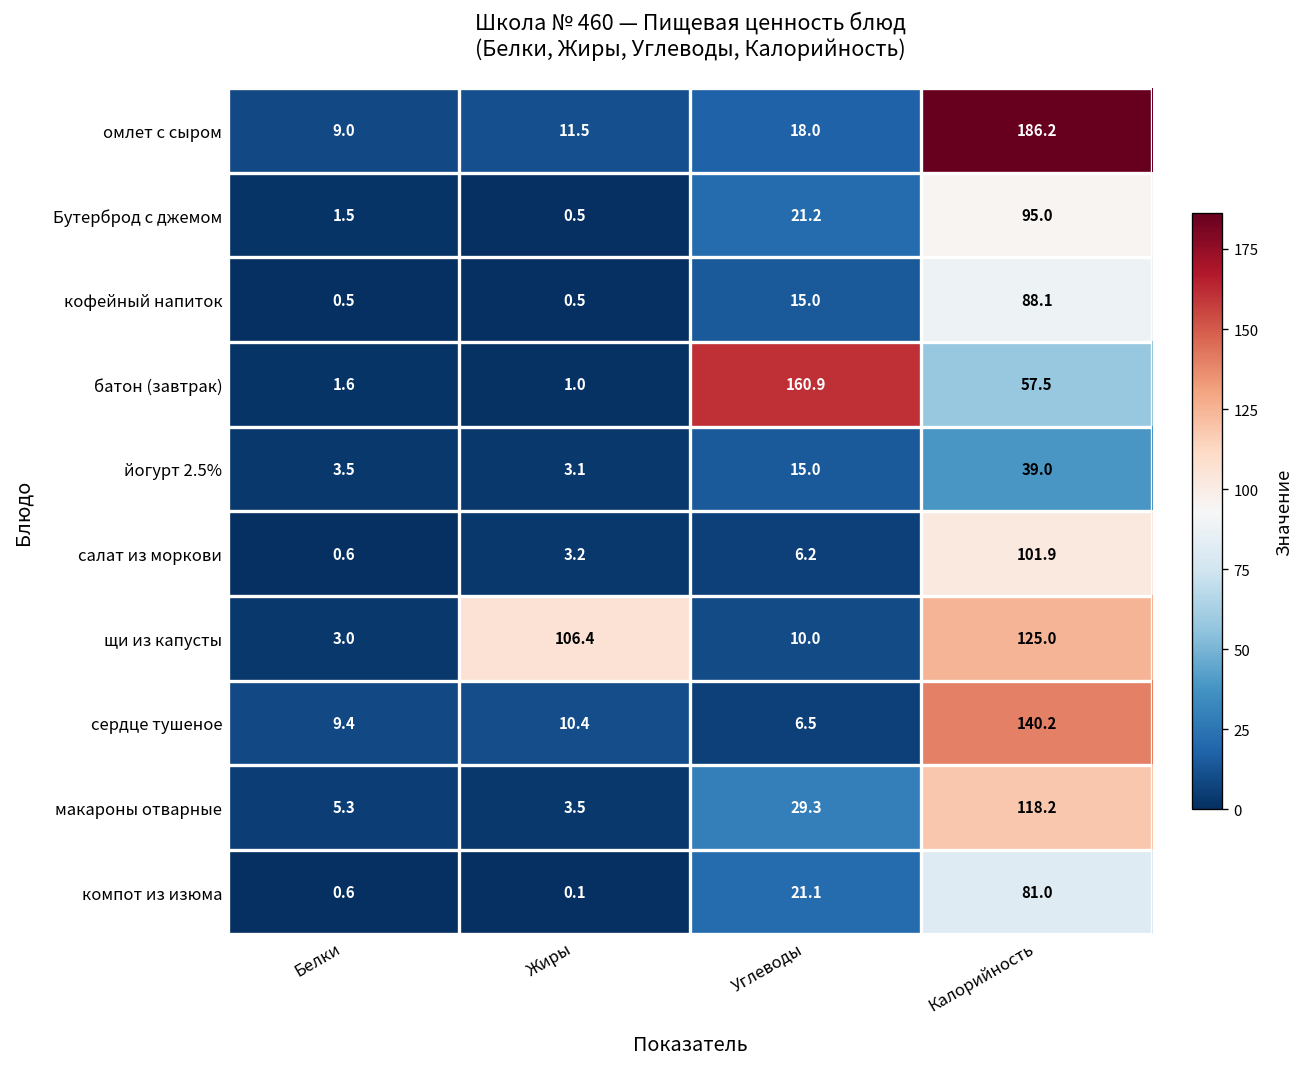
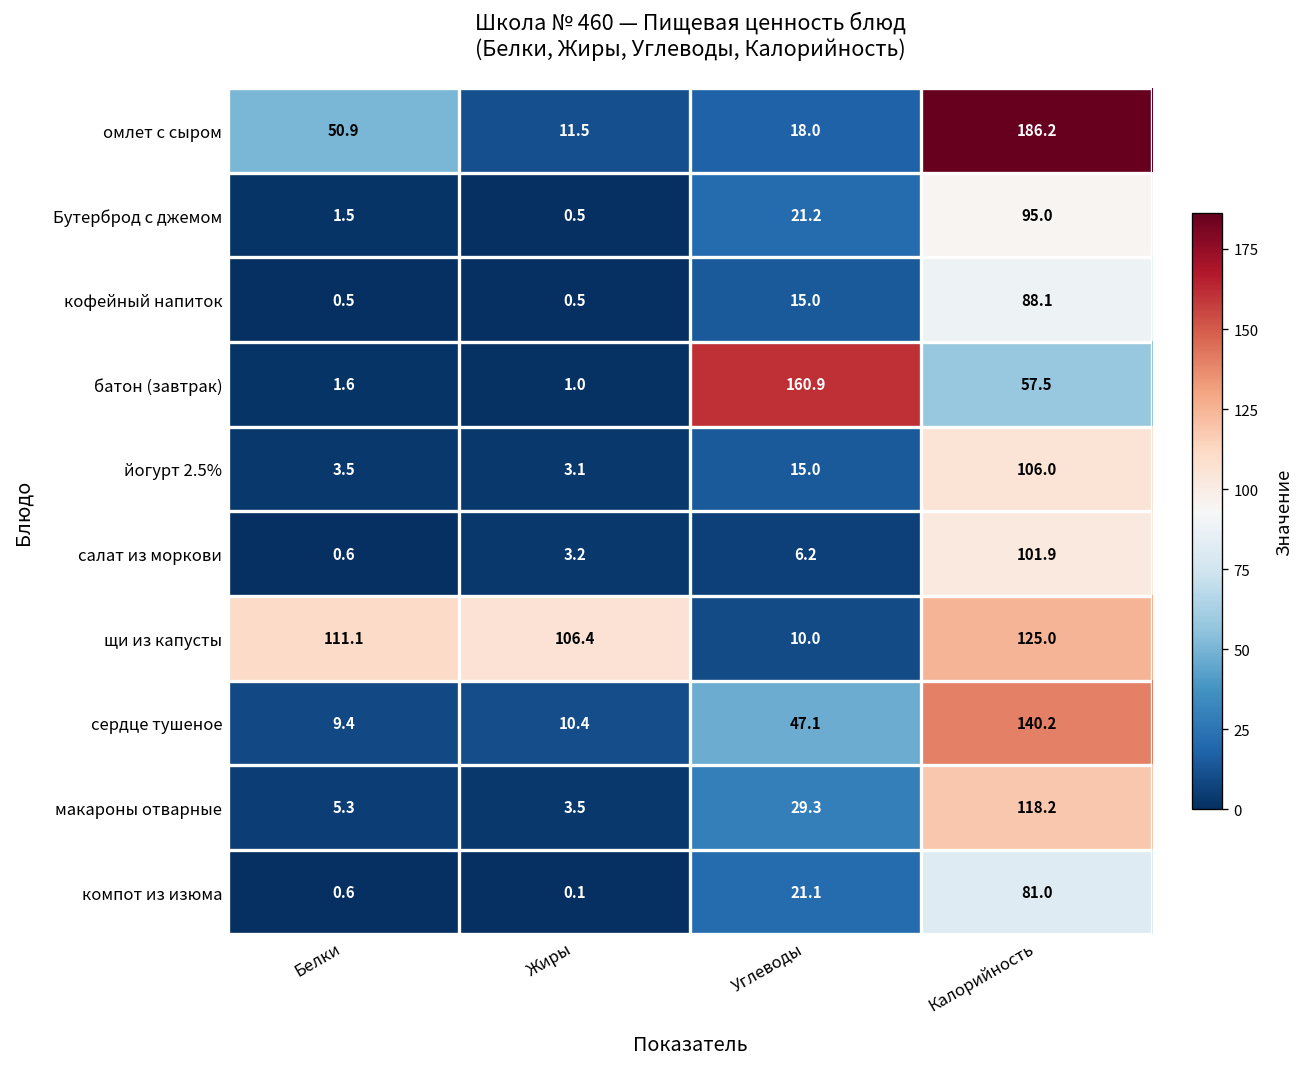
  {
    "омлет с сыром": {
-     "Белки": 9.0,
+     "Белки": 50.9,
      "Жиры": 11.5,
      "Углеводы": 18.0,
      "Калорийность": 186.2
    },
    "Бутерброд с джемом": {
      "Белки": 1.5,
      "Жиры": 0.5,
      "Углеводы": 21.2,
      "Калорийность": 95.0
    },
    "кофейный напиток": {
      "Белки": 0.5,
      "Жиры": 0.5,
      "Углеводы": 15.0,
      "Калорийность": 88.1
    },
    "батон (завтрак)": {
      "Белки": 1.6,
      "Жиры": 1.0,
      "Углеводы": 160.9,
      "Калорийность": 57.5
    },
    "йогурт 2.5%": {
      "Белки": 3.5,
      "Жиры": 3.1,
      "Углеводы": 15.0,
-     "Калорийность": 39.0
+     "Калорийность": 106.0
    },
    "салат из моркови": {
      "Белки": 0.6,
      "Жиры": 3.2,
      "Углеводы": 6.2,
      "Калорийность": 101.9
    },
    "щи из капусты": {
-     "Белки": 3.0,
+     "Белки": 111.1,
      "Жиры": 106.4,
      "Углеводы": 10.0,
      "Калорийность": 125.0
    },
    "сердце тушеное": {
      "Белки": 9.4,
      "Жиры": 10.4,
-     "Углеводы": 6.5,
+     "Углеводы": 47.1,
      "Калорийность": 140.2
    },
    "макароны отварные": {
      "Белки": 5.3,
      "Жиры": 3.5,
      "Углеводы": 29.3,
      "Калорийность": 118.2
    },
    "компот из изюма": {
      "Белки": 0.6,
      "Жиры": 0.1,
      "Углеводы": 21.1,
      "Калорийность": 81.0
    }
  }
